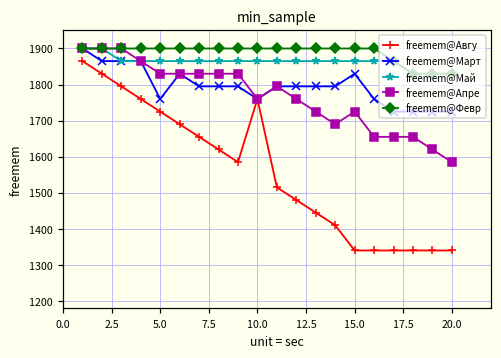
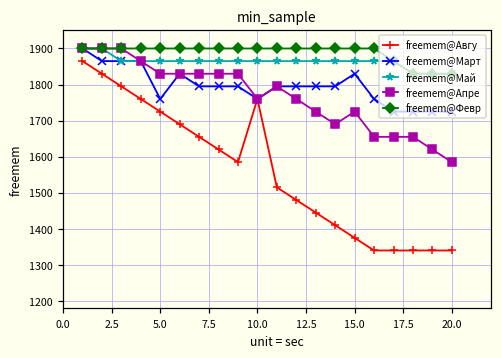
  {
    "freemem@Авгу": {
      "5.0": 1730,
-     "15.0": 1340,
+     "15.0": 1380,
      "20.0": 1340
    },
    "freemem@Март": {
      "5.0": 1760,
      "15.0": 1830
    },
    "freemem@Май": {
      "5.0": 1870,
      "10.0": 1870,
      "15.0": 1870
    },
    "freemem@Апре": {
      "5.0": 1830,
      "15.0": 1730,
      "20.0": 1590
    },
    "freemem@Февр": {
      "5.0": 1900,
      "10.0": 1900,
      "15.0": 1900
    }
  }
